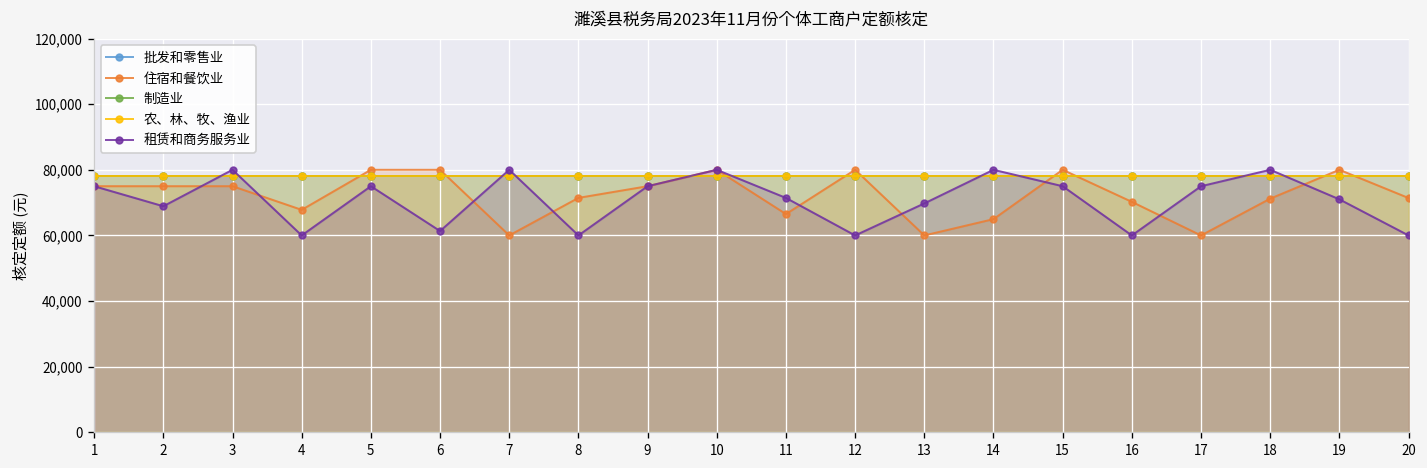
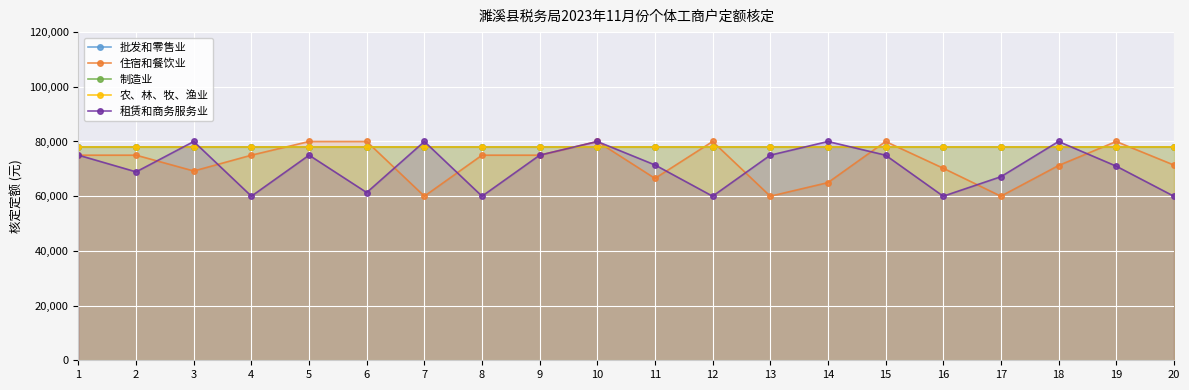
  {
    "农、林、牧、渔业": {
      "1": "78,000",
      "2": "78,000",
      "3": "78,000",
      "4": "78,000",
      "5": "78,000",
      "6": "78,000",
      "7": "78,000",
      "8": "78,000",
      "9": "78,000",
      "10": "78,000",
      "11": "78,000",
      "12": "78,000",
      "13": "78,000",
      "14": "78,000",
      "15": "78,000",
      "16": "78,000",
      "17": "78,000",
      "18": "78,000",
      "19": "78,000",
      "20": "78,000"
    },
    "住宿和餐饮业": {
      "2": "75,000",
-     "3": "75,000",
-     "4": "68,000",
+     "3": "69,000",
+     "4": "75,000",
      "5": "80,000",
      "6": "80,000",
      "7": "60,000",
-     "8": "71,000",
+     "8": "75,000",
      "11": "67,000",
      "12": "80,000",
      "13": "60,000",
      "14": "65,000",
      "15": "80,000",
      "16": "70,000",
      "17": "60,000",
      "18": "71,000",
      "19": "80,000",
      "20": "71,000"
    },
    "租赁和商务服务业": {
      "2": "69,000",
      "3": "80,000",
      "4": "60,000",
      "5": "75,000",
      "6": "61,000",
      "7": "80,000",
      "8": "60,000",
      "11": "71,000",
      "12": "60,000",
-     "13": "70,000",
+     "13": "75,000",
      "14": "80,000",
      "15": "75,000",
      "16": "60,000",
-     "17": "75,000",
+     "17": "67,000",
      "18": "80,000",
      "19": "71,000",
      "20": "60,000"
    }
  }
